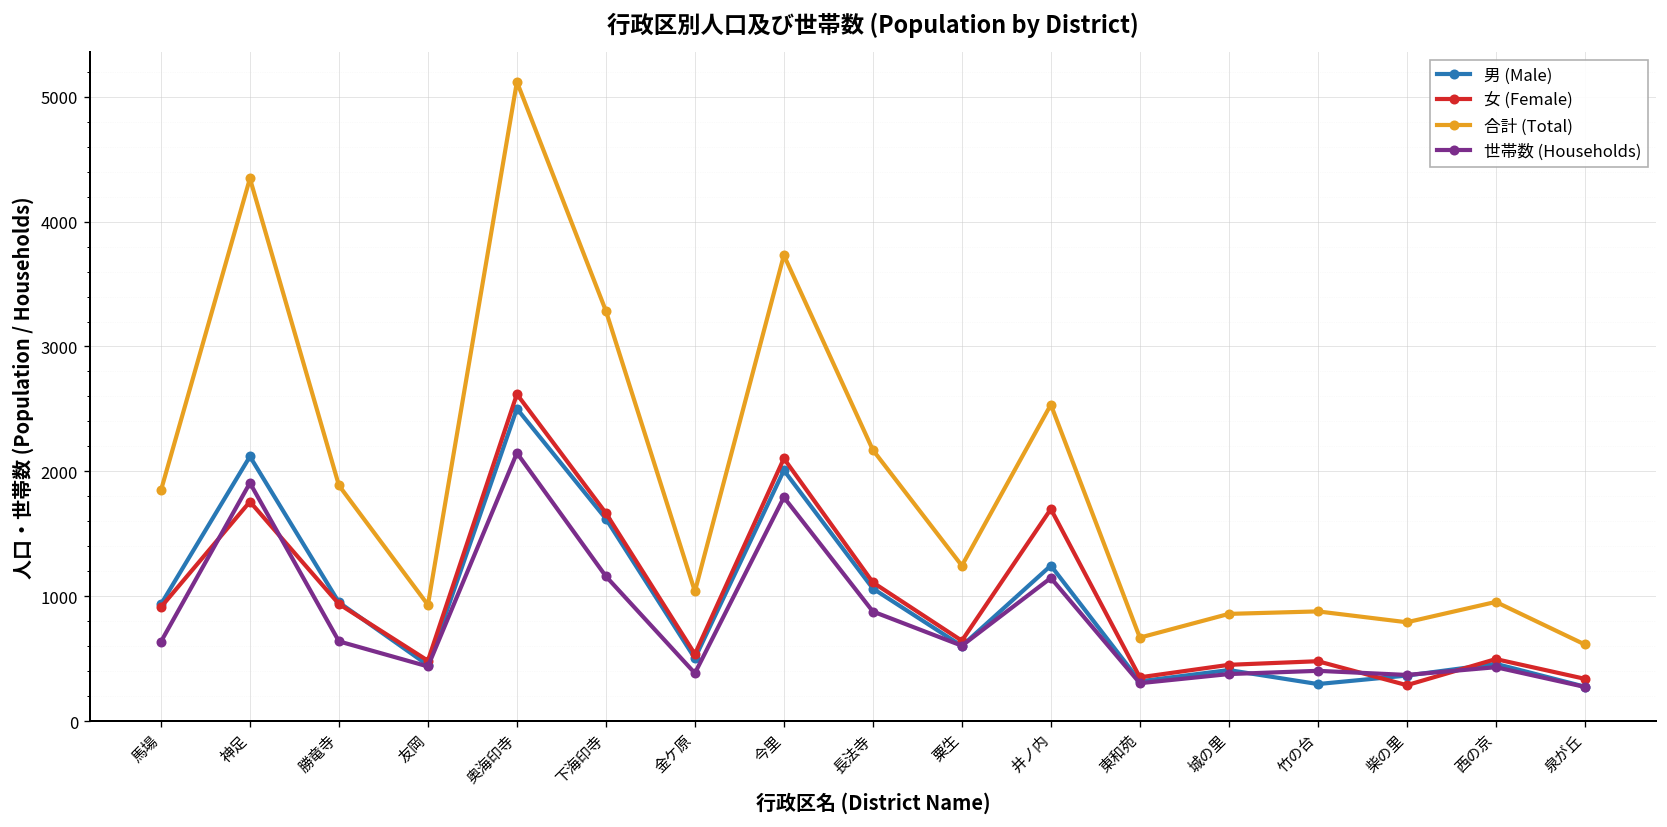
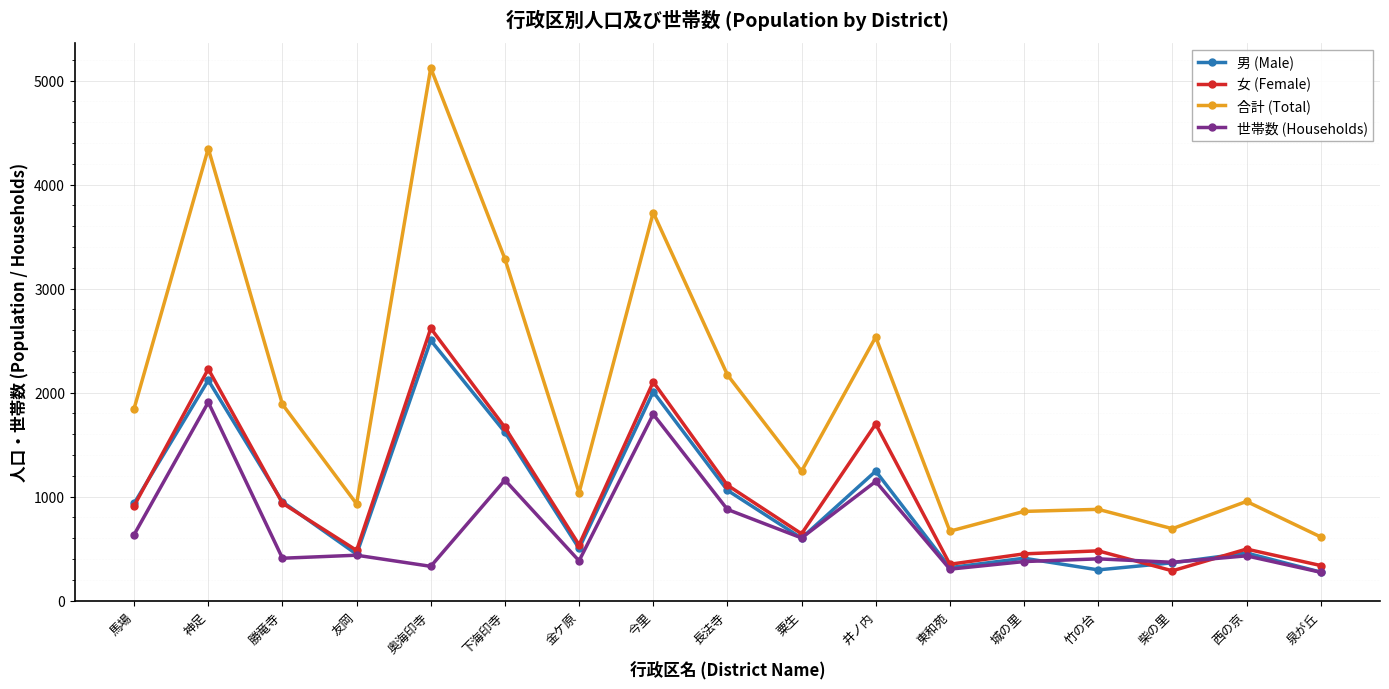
  {
    "男 (Male)": {
      "神足": 2120,
      "奥海印寺": 2500,
      "下海印寺": 1620,
      "金ケ原": 500,
      "今里": 2010,
      "長法寺": 1060,
      "井ノ内": 1250,
      "城の里": 410,
      "竹の台": 300,
      "西の京": 460
    },
    "女 (Female)": {
-     "神足": 1760,
+     "神足": 2230,
      "友岡": 480,
      "奥海印寺": 2620,
      "下海印寺": 1670,
      "金ケ原": 540,
      "今里": 2100,
      "長法寺": 1110,
      "粟生": 640,
      "井ノ内": 1700,
      "東和苑": 350,
      "城の里": 450,
      "竹の台": 480,
      "柴の里": 290,
      "西の京": 500,
      "泉が丘": 340
    },
    "合計 (Total)": {
      "馬場": 1850,
      "神足": 4350,
      "勝竜寺": 1890,
      "友岡": 930,
      "奥海印寺": 5120,
      "下海印寺": 3290,
      "金ケ原": 1040,
      "今里": 3730,
      "長法寺": 2170,
      "粟生": 1240,
      "井ノ内": 2530,
      "東和苑": 670,
      "城の里": 860,
      "竹の台": 880,
-     "柴の里": 790,
+     "柴の里": 690,
      "西の京": 950,
      "泉が丘": 610
    },
    "世帯数 (Households)": {
      "馬場": 640,
      "神足": 1910,
-     "勝竜寺": 640,
-     "奥海印寺": 2150,
+     "勝竜寺": 410,
+     "奥海印寺": 330,
      "下海印寺": 1160,
      "金ケ原": 380,
      "今里": 1790,
      "長法寺": 880,
      "井ノ内": 1150,
      "城の里": 380,
      "竹の台": 400,
      "西の京": 430
    }
  }
